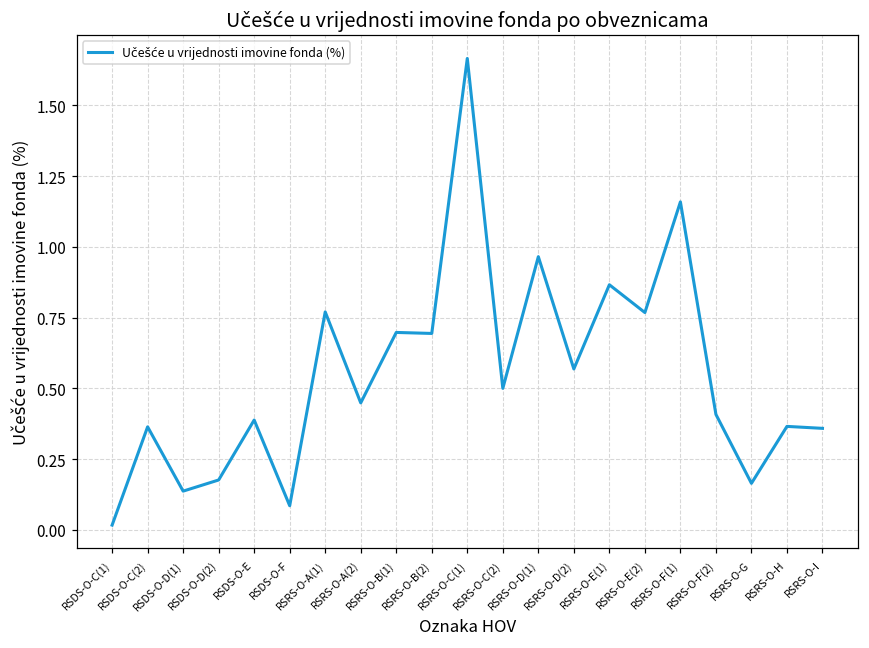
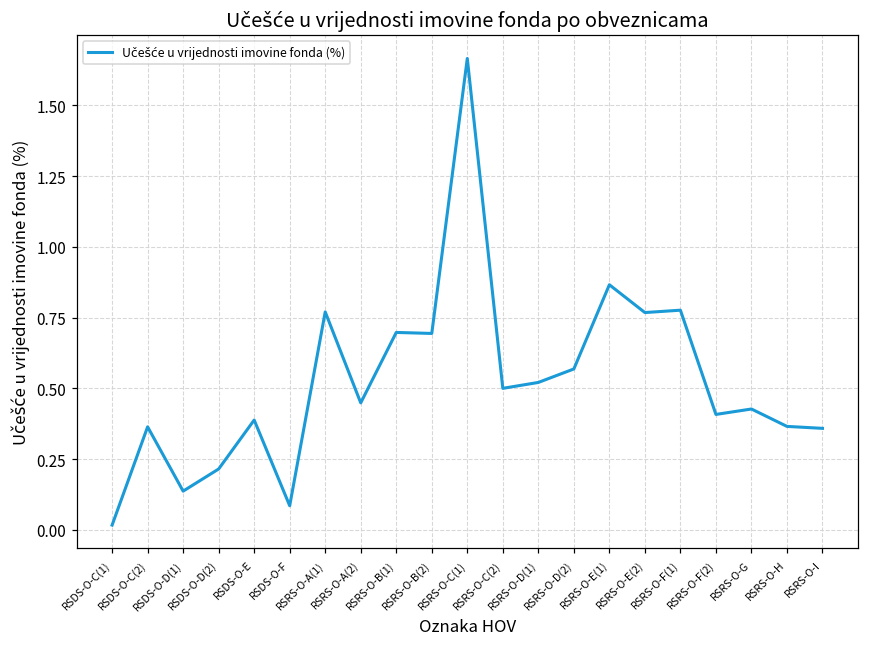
  {
    "RSDS-O-C(1)": 0.02,
    "RSDS-O-C(2)": 0.36,
    "RSDS-O-D(1)": 0.14,
-   "RSDS-O-D(2)": 0.18,
+   "RSDS-O-D(2)": 0.21,
    "RSDS-O-E": 0.39,
    "RSDS-O-F": 0.09,
    "RSRS-O-A(1)": 0.77,
    "RSRS-O-A(2)": 0.45,
    "RSRS-O-B(1)": 0.70,
    "RSRS-O-B(2)": 0.69,
    "RSRS-O-C(1)": 1.67,
    "RSRS-O-C(2)": 0.50,
-   "RSRS-O-D(1)": 0.96,
+   "RSRS-O-D(1)": 0.52,
    "RSRS-O-D(2)": 0.57,
    "RSRS-O-E(1)": 0.87,
    "RSRS-O-E(2)": 0.77,
-   "RSRS-O-F(1)": 1.16,
+   "RSRS-O-F(1)": 0.78,
    "RSRS-O-F(2)": 0.41,
-   "RSRS-O-G": 0.16,
+   "RSRS-O-G": 0.43,
    "RSRS-O-H": 0.37,
    "RSRS-O-I": 0.36
  }
